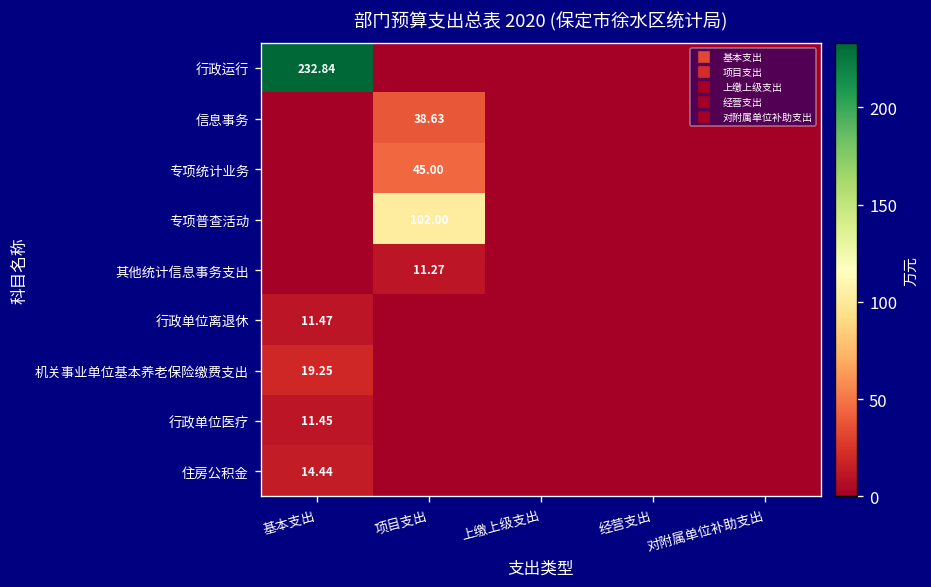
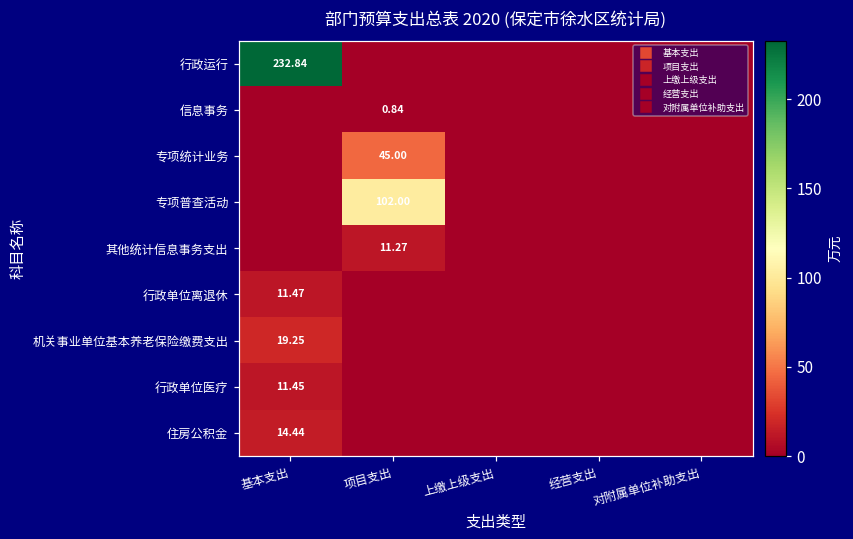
  {
    "行政运行": {
      "基本支出": 232.84
    },
    "信息事务": {
-     "项目支出": 38.63
+     "项目支出": 0.84
    },
    "专项统计业务": {
      "项目支出": 45.00
    },
    "专项普查活动": {
      "项目支出": 102.00
    },
    "其他统计信息事务支出": {
      "项目支出": 11.27
    },
    "行政单位离退休": {
      "基本支出": 11.47
    },
    "机关事业单位基本养老保险缴费支出": {
      "基本支出": 19.25
    },
    "行政单位医疗": {
      "基本支出": 11.45
    },
    "住房公积金": {
      "基本支出": 14.44
    }
  }
